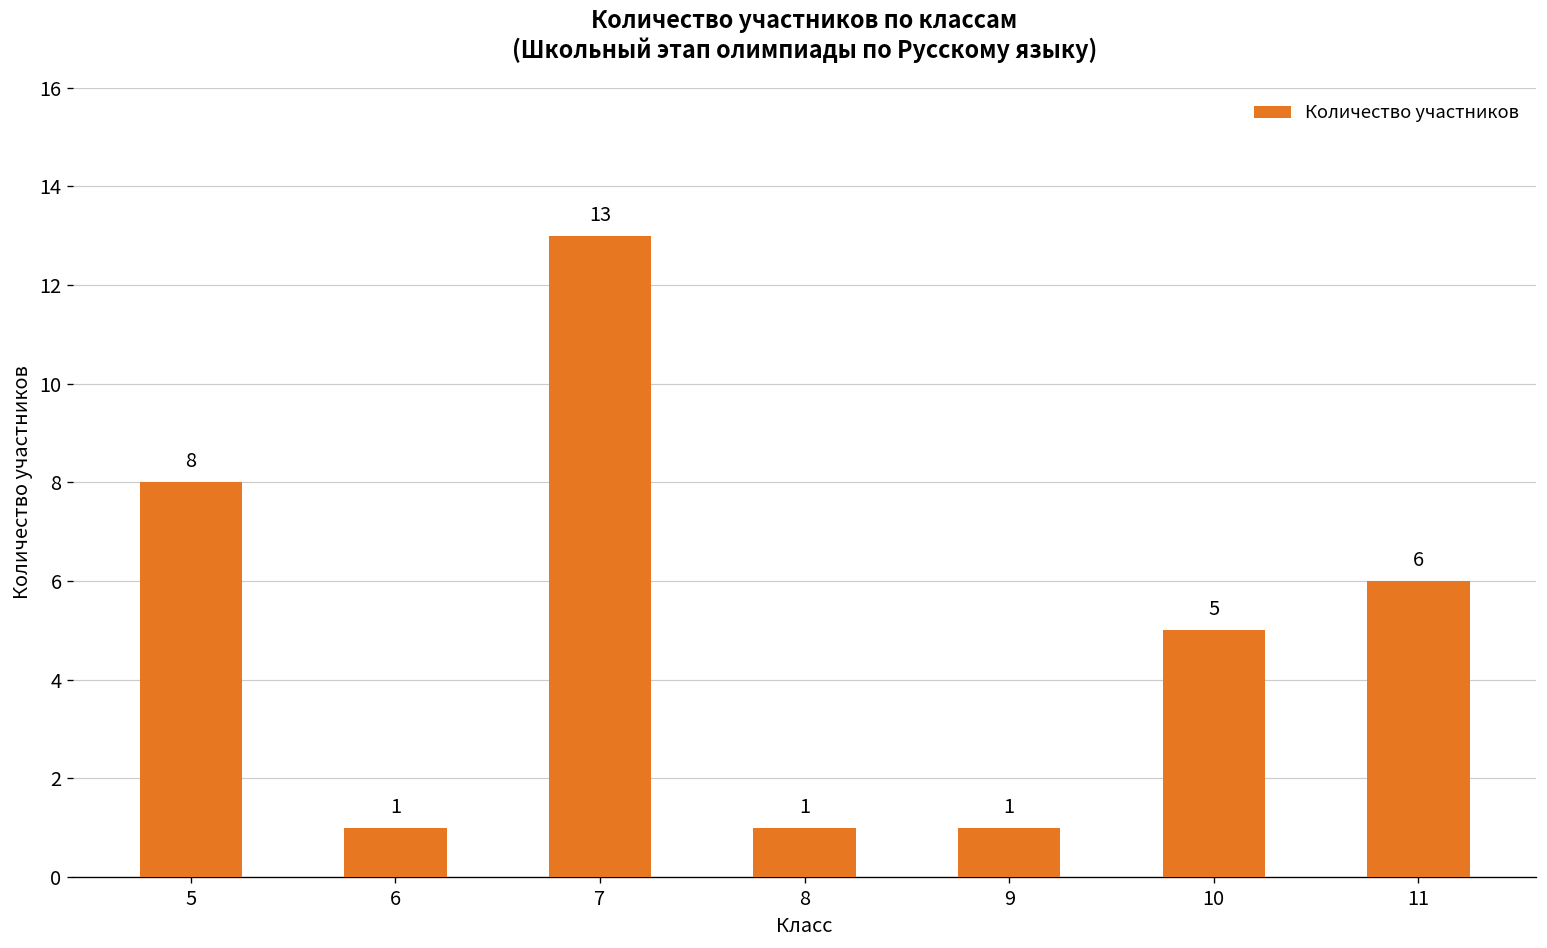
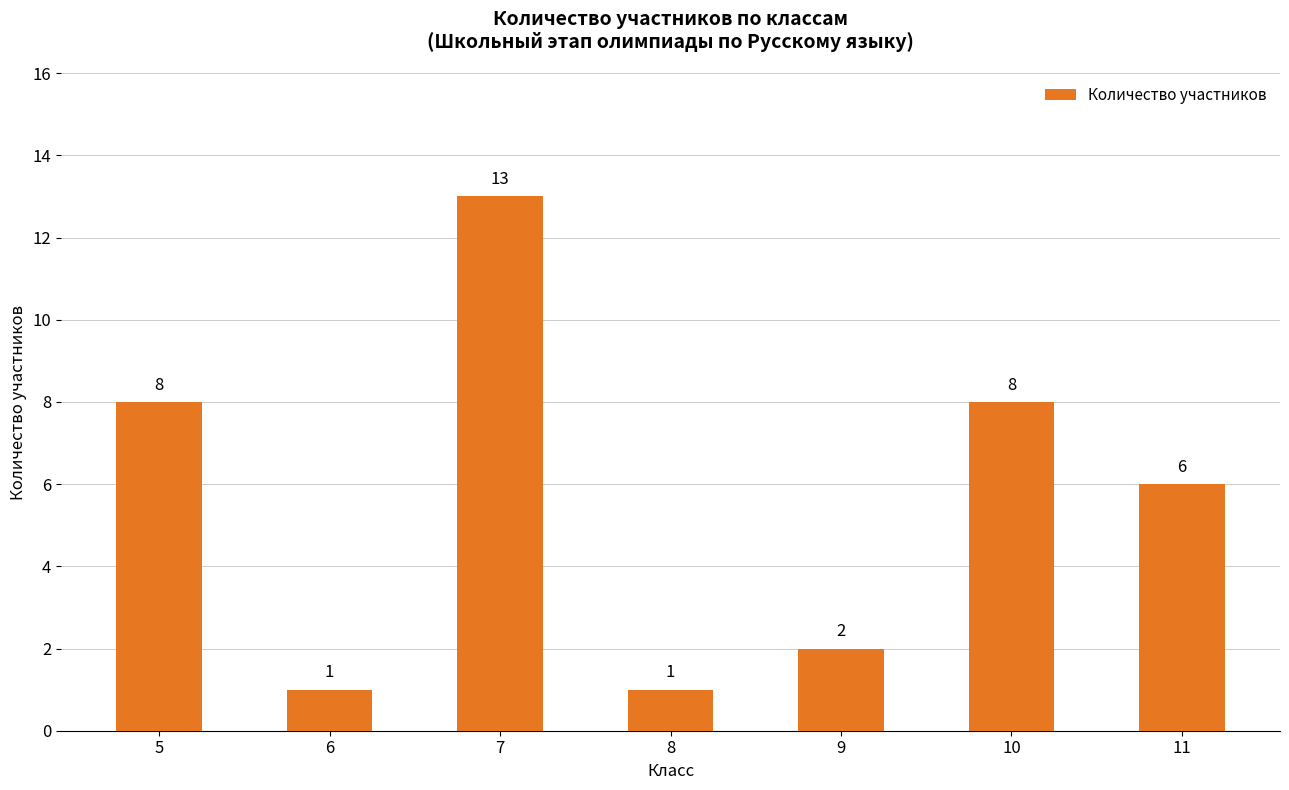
  {
    "5": 8,
    "6": 1,
    "7": 13,
    "8": 1,
-   "9": 1,
-   "10": 5,
+   "9": 2,
+   "10": 8,
    "11": 6
  }
